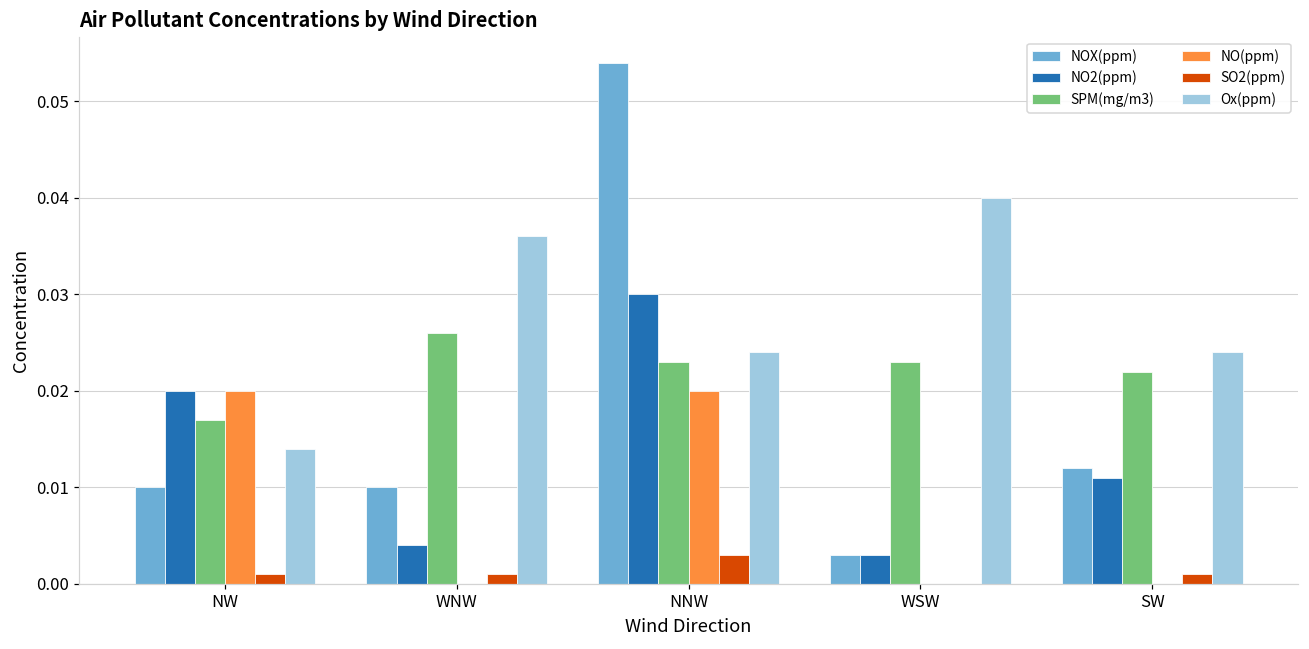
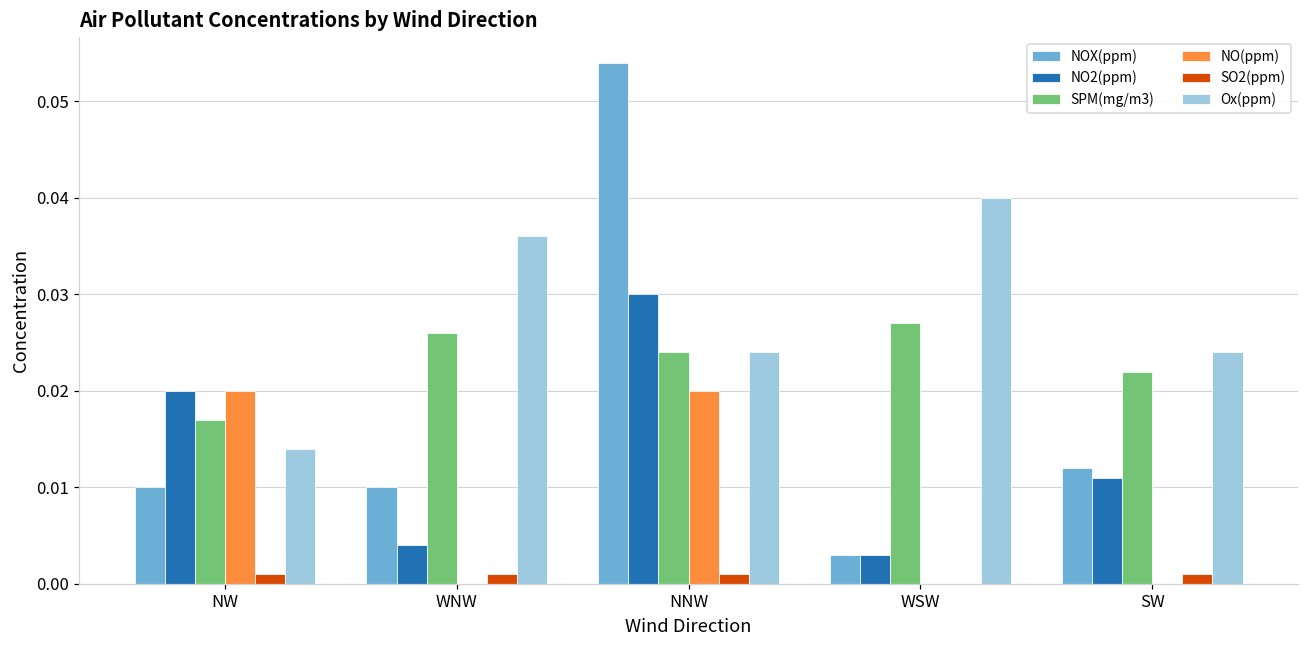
  {
    "NO2(ppm)": {
      "NW": 0.020,
      "WNW": 0.004,
      "NNW": 0.030,
      "WSW": 0.003,
      "SW": 0.011
    },
    "SPM(mg/m3)": {
      "NW": 0.017,
      "WNW": 0.026,
-     "NNW": 0.023,
-     "WSW": 0.023,
+     "NNW": 0.024,
+     "WSW": 0.027,
      "SW": 0.022
    },
    "NO(ppm)": {
      "NW": 0.020,
      "WNW": 0.000,
      "NNW": 0.020,
      "WSW": 0.000,
      "SW": 0.000
    },
    "SO2(ppm)": {
      "NW": 0.001,
      "WNW": 0.001,
-     "NNW": 0.003,
+     "NNW": 0.001,
      "WSW": 0.000,
      "SW": 0.001
    }
  }
